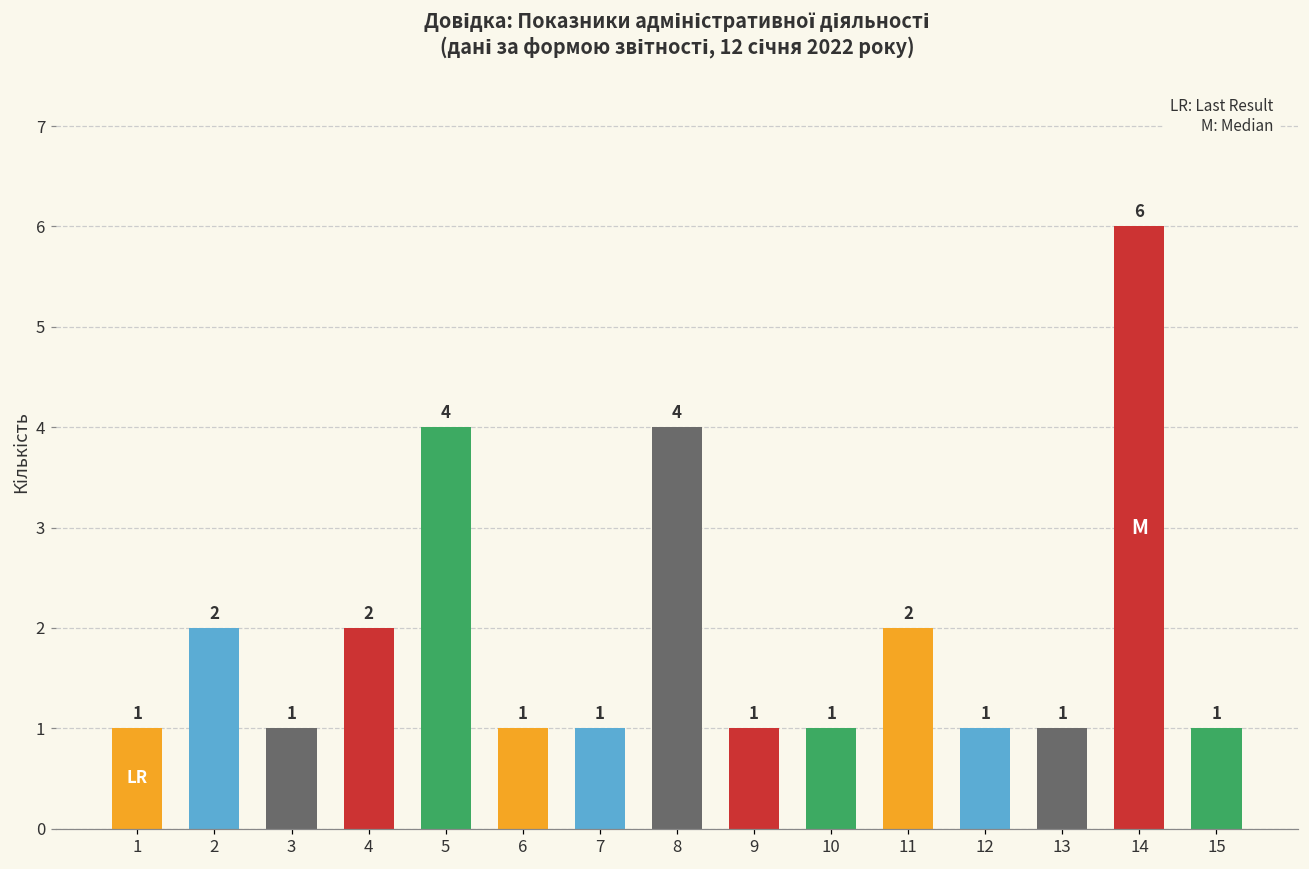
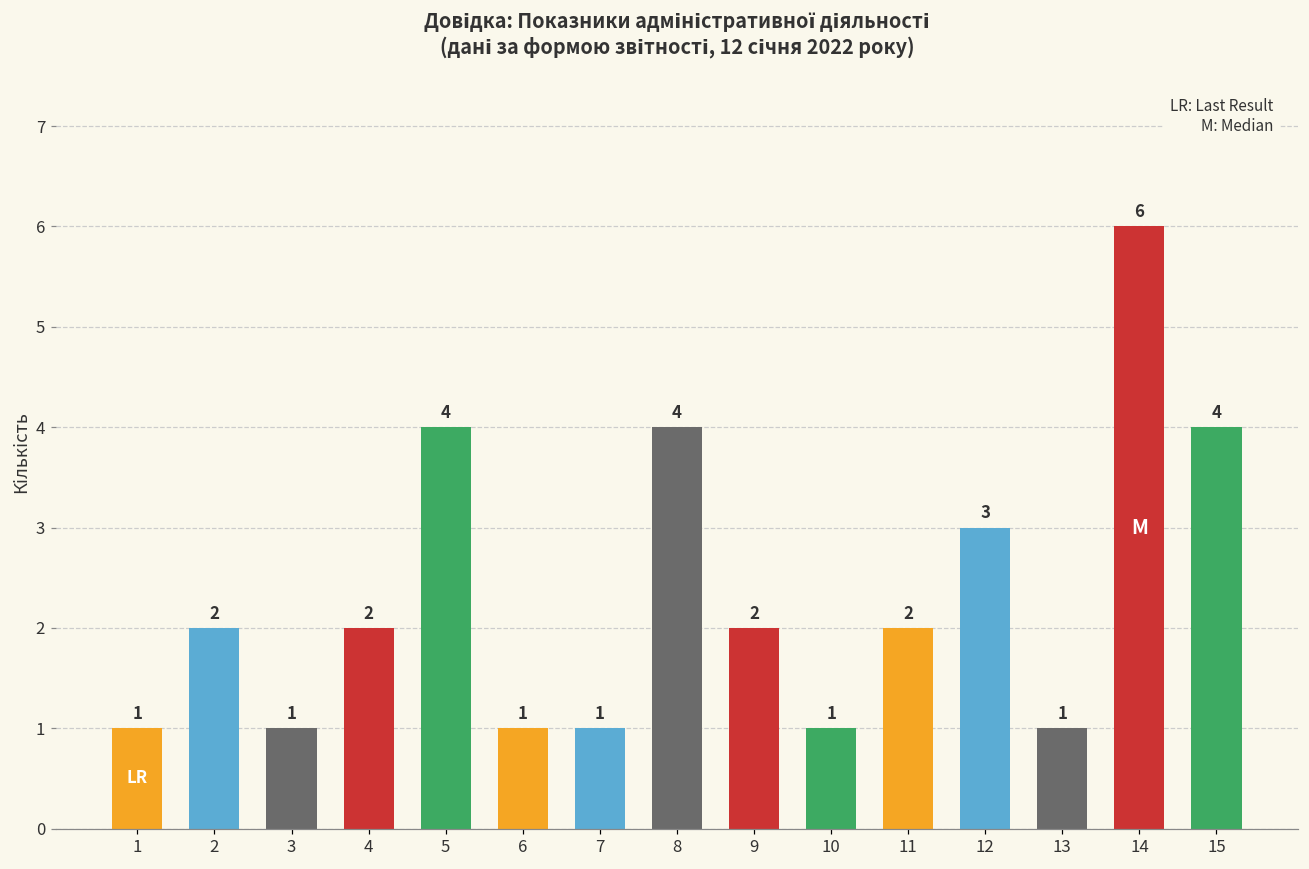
  {
    "1": 1,
    "2": 2,
    "3": 1,
    "4": 2,
    "5": 4,
    "6": 1,
    "7": 1,
    "8": 4,
-   "9": 1,
+   "9": 2,
    "10": 1,
    "11": 2,
-   "12": 1,
+   "12": 3,
    "13": 1,
    "14": 6,
-   "15": 1
+   "15": 4
  }
